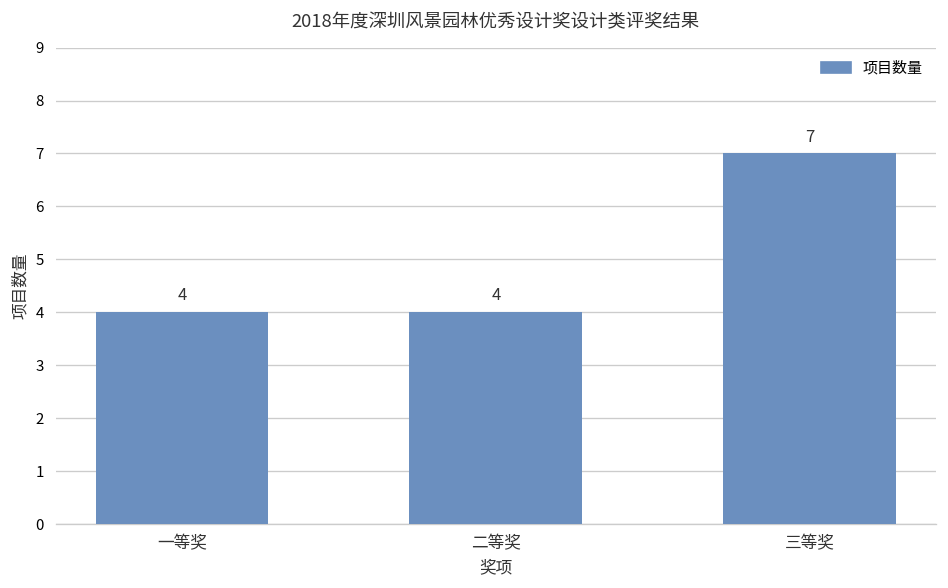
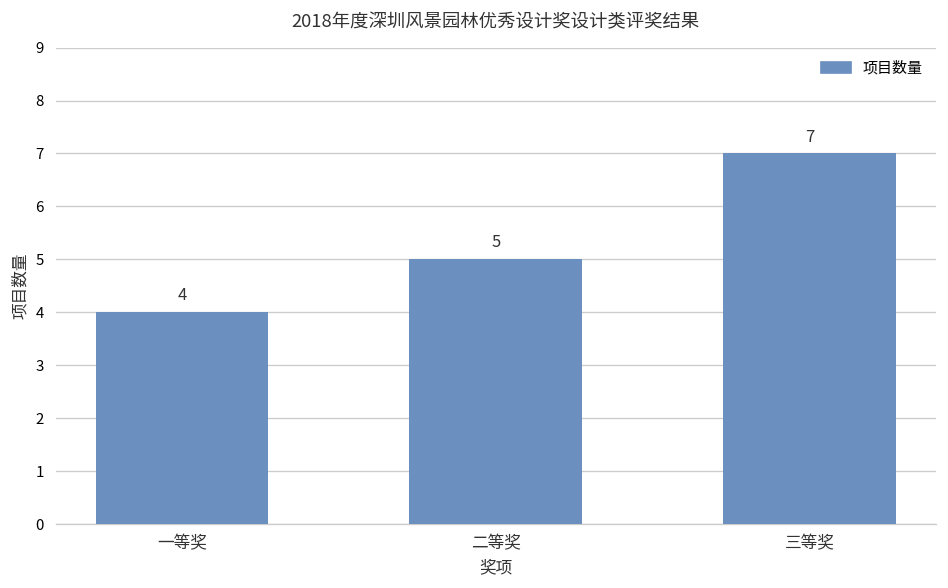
  {
    "一等奖": 4,
-   "二等奖": 4,
+   "二等奖": 5,
    "三等奖": 7
  }
